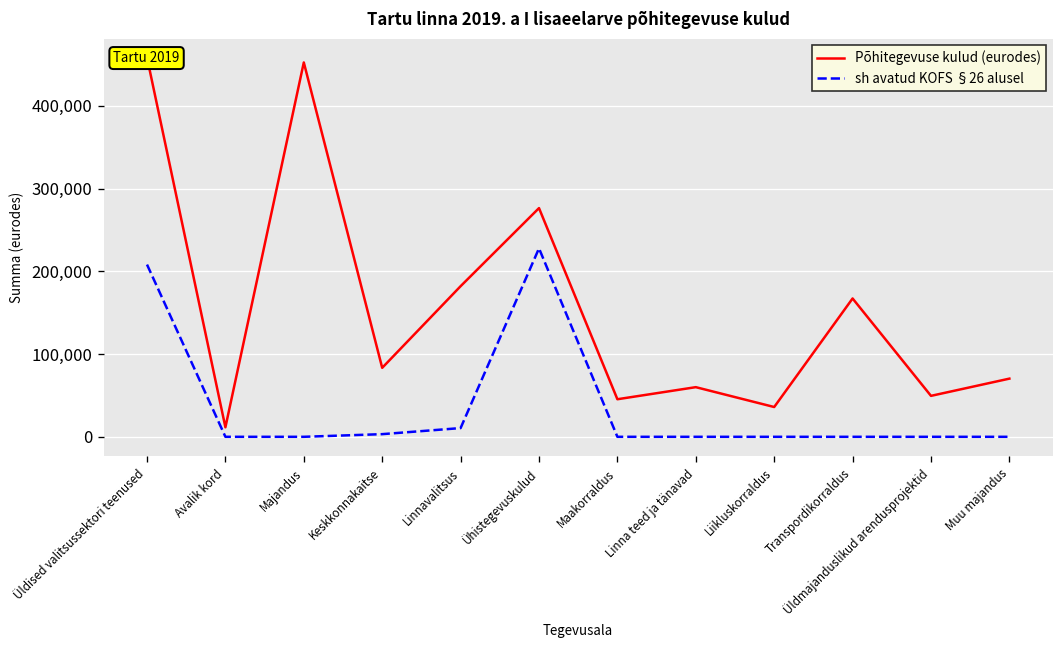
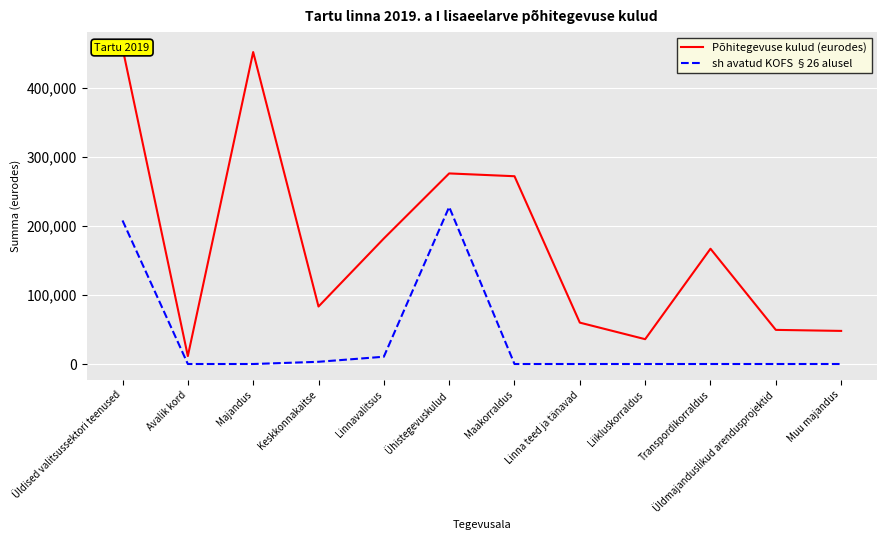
  {
    "Põhitegevuse kulud (eurodes)": {
      "Avalik kord": "10,000",
      "Majandus": "450,000",
      "Keskkonnakaitse": "80,000",
      "Linnavalitsus": "180,000",
      "Ühistegevuskulud": "280,000",
-     "Maakorraldus": "50,000",
+     "Maakorraldus": "270,000",
      "Linna teed ja tänavad": "60,000",
      "Liikluskorraldus": "40,000",
      "Transpordikorraldus": "170,000",
      "Üldmajanduslikud arendusprojektid": "50,000",
-     "Muu majandus": "70,000"
+     "Muu majandus": "50,000"
    },
    "sh avatud KOFS §26 alusel": {
      "Üldised valitsussektori teenused": "210,000",
      "Avalik kord": "0",
      "Majandus": "0",
      "Keskkonnakaitse": "0",
      "Linnavalitsus": "10,000",
      "Ühistegevuskulud": "230,000",
      "Maakorraldus": "0",
      "Linna teed ja tänavad": "0",
      "Liikluskorraldus": "0",
      "Transpordikorraldus": "0",
      "Üldmajanduslikud arendusprojektid": "0",
      "Muu majandus": "0"
    }
  }
